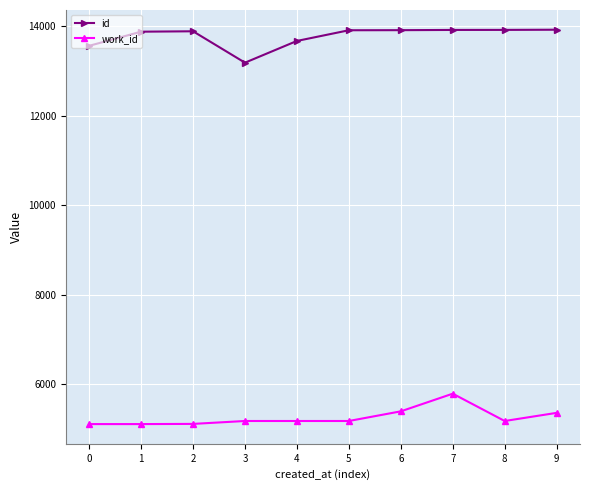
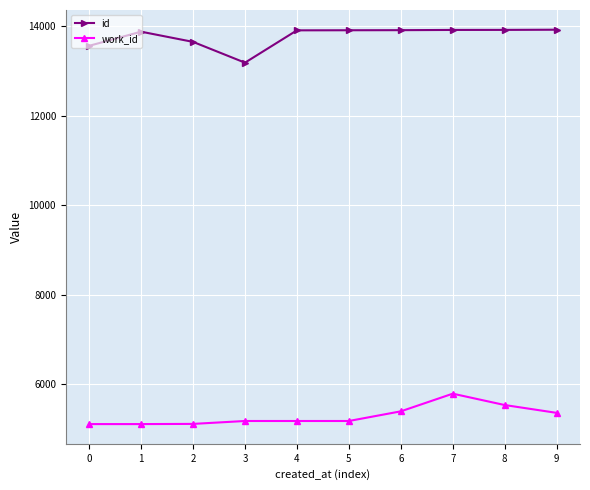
  {
    "id": {
-     "2": 13900,
+     "2": 13700,
      "3": 13200,
-     "4": 13700,
+     "4": 13900,
      "5": 13900,
      "6": 13900,
      "7": 13900,
      "8": 13900,
      "9": 13900
    },
    "work_id": {
      "0": 5100,
      "1": 5100,
      "2": 5100,
      "3": 5200,
      "4": 5200,
      "5": 5200,
      "6": 5400,
      "7": 5800,
-     "8": 5200,
+     "8": 5500,
      "9": 5400
    }
  }
